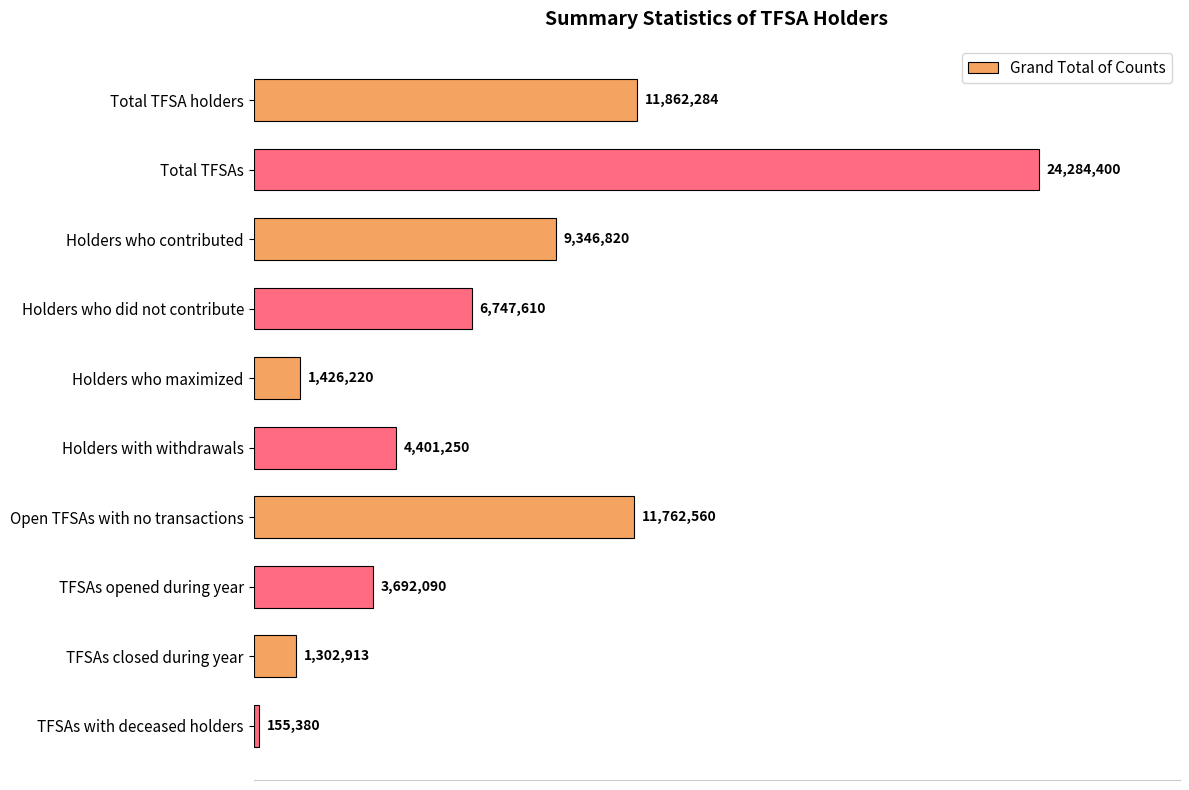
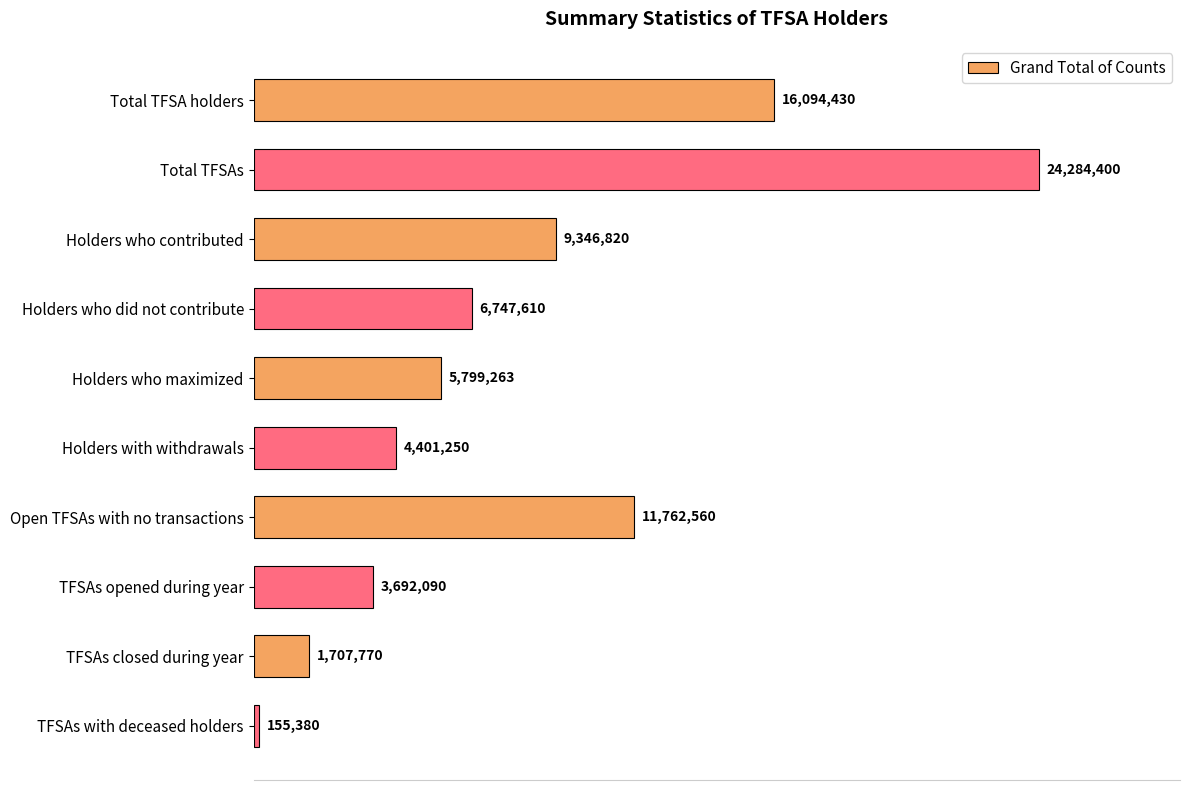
  {
-   "Total TFSA holders": "11,862,284",
+   "Total TFSA holders": "16,094,430",
    "Total TFSAs": "24,284,400",
    "Holders who contributed": "9,346,820",
    "Holders who did not contribute": "6,747,610",
-   "Holders who maximized": "1,426,220",
+   "Holders who maximized": "5,799,263",
    "Holders with withdrawals": "4,401,250",
    "Open TFSAs with no transactions": "11,762,560",
    "TFSAs opened during year": "3,692,090",
-   "TFSAs closed during year": "1,302,913",
+   "TFSAs closed during year": "1,707,770",
    "TFSAs with deceased holders": "155,380"
  }
